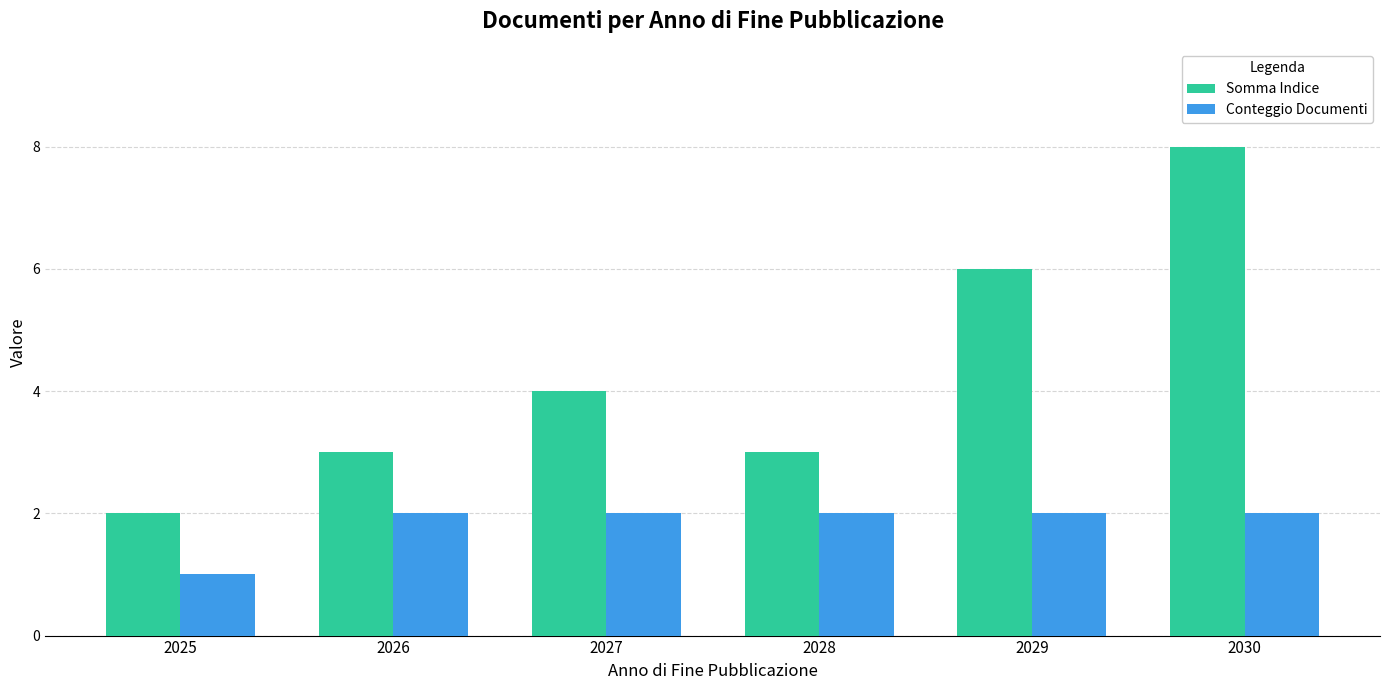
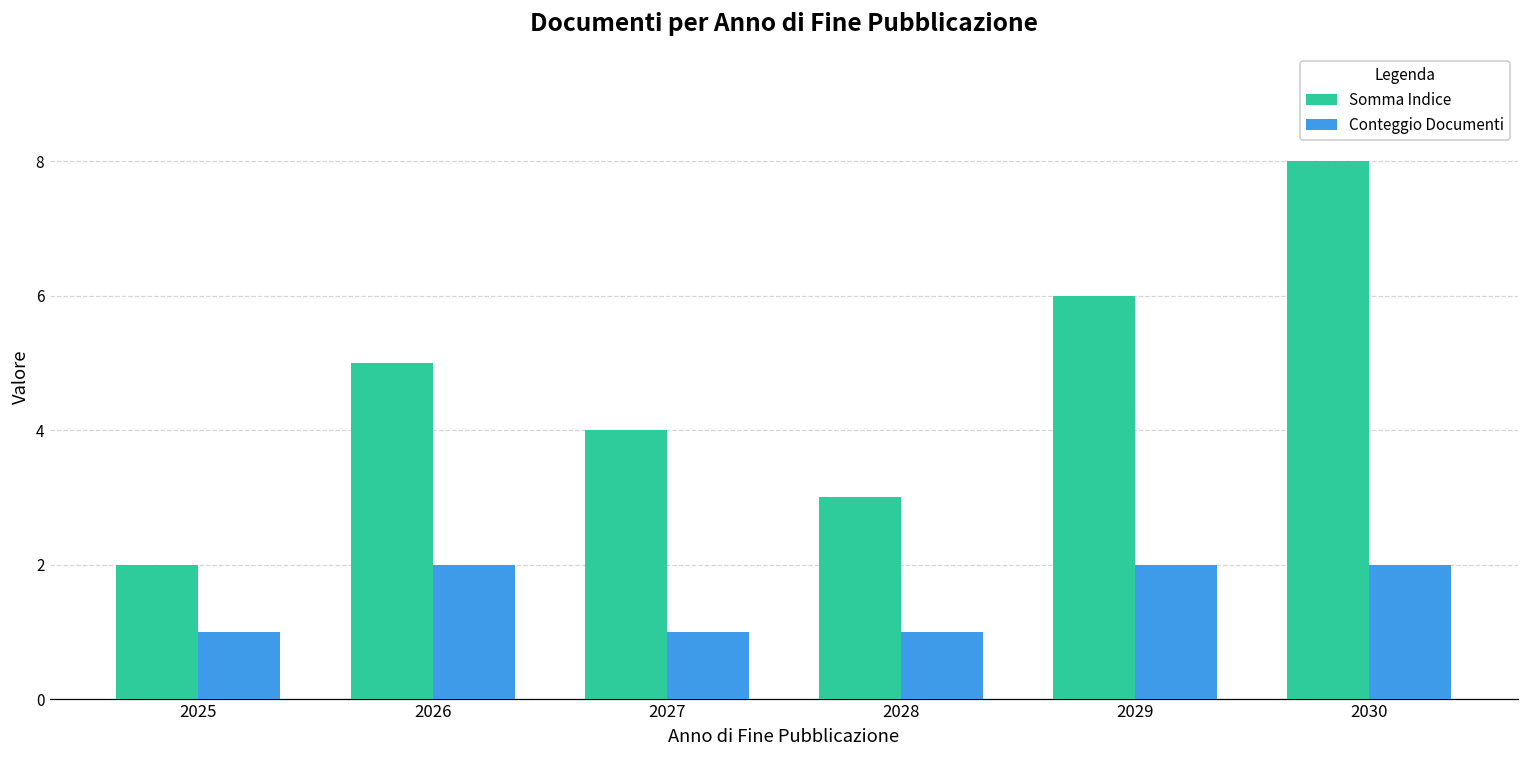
  {
    "Somma Indice": {
      "2025": 2,
-     "2026": 3,
+     "2026": 5,
      "2027": 4,
      "2028": 3,
      "2029": 6,
      "2030": 8
    },
    "Conteggio Documenti": {
      "2025": 1,
      "2026": 2,
-     "2027": 2,
-     "2028": 2,
+     "2027": 1,
+     "2028": 1,
      "2029": 2,
      "2030": 2
    }
  }
